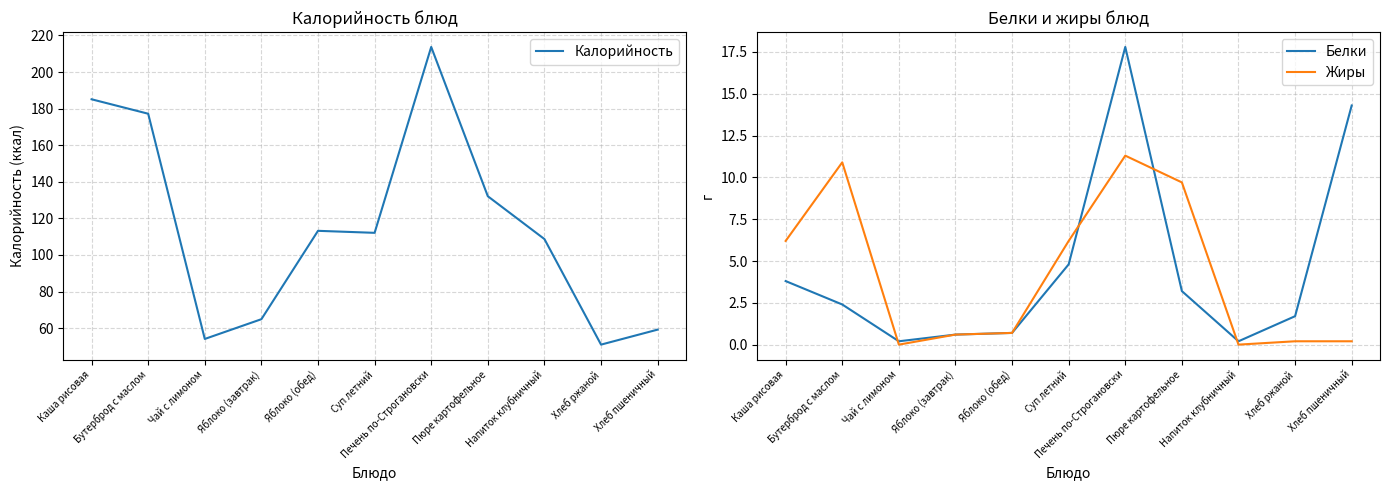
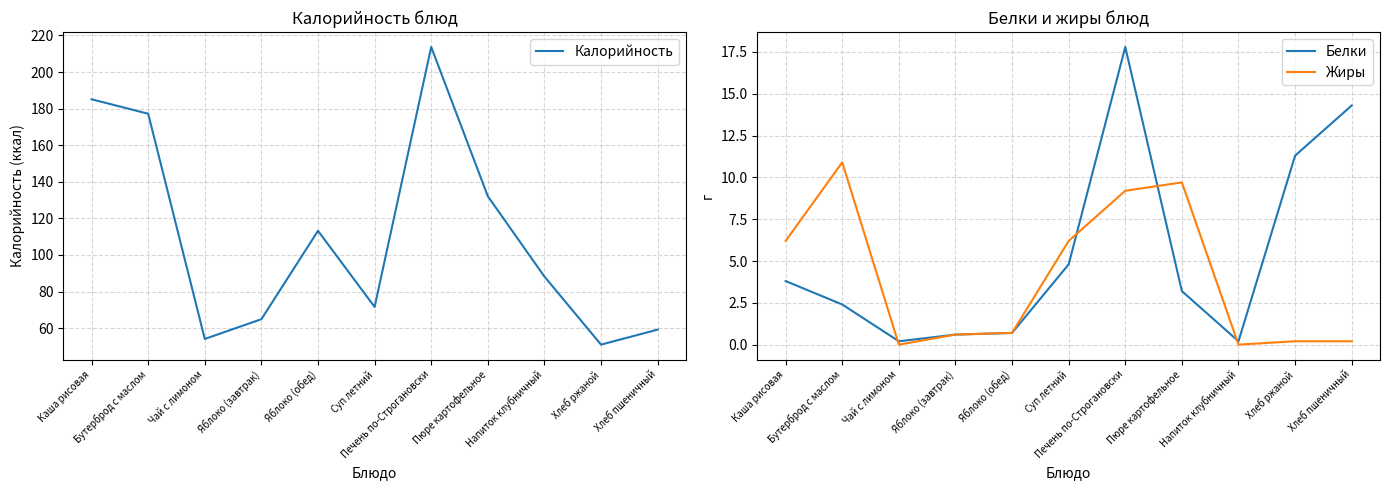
  {
    "Калорийность блюд": {
      "Каша рисовая": 185,
      "Бутерброд с маслом": 177,
      "Чай с лимоном": 54,
      "Яблоко (завтрак)": 65,
      "Яблоко (обед)": 113,
-     "Суп летний": 112,
+     "Суп летний": 72,
      "Печень по-Строгановски": 214,
      "Пюре картофельное": 132,
-     "Напиток клубничный": 109,
+     "Напиток клубничный": 88,
      "Хлеб ржаной": 51,
      "Хлеб пшеничный": 59
    },
    "Белки и жиры блюд": {
      "Белки": {
        "Каша рисовая": 3.8,
        "Бутерброд с маслом": 2.4,
        "Чай с лимоном": 0.2,
        "Суп летний": 4.8,
        "Печень по-Строгановски": 17.8,
        "Пюре картофельное": 3.2,
        "Напиток клубничный": 0.2,
-       "Хлеб ржаной": 1.7,
+       "Хлеб ржаной": 11.3,
        "Хлеб пшеничный": 14.3
      },
      "Жиры": {
        "Каша рисовая": 6.2,
        "Бутерброд с маслом": 10.9,
        "Чай с лимоном": 0.0,
        "Суп летний": 6.2,
-       "Печень по-Строгановски": 11.3,
+       "Печень по-Строгановски": 9.2,
        "Пюре картофельное": 9.7,
        "Напиток клубничный": 0.0,
        "Хлеб ржаной": 0.2,
        "Хлеб пшеничный": 0.2
      }
    }
  }
